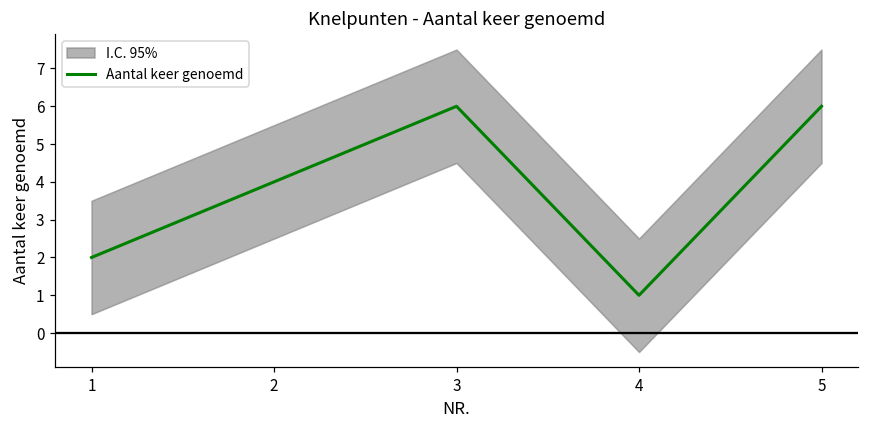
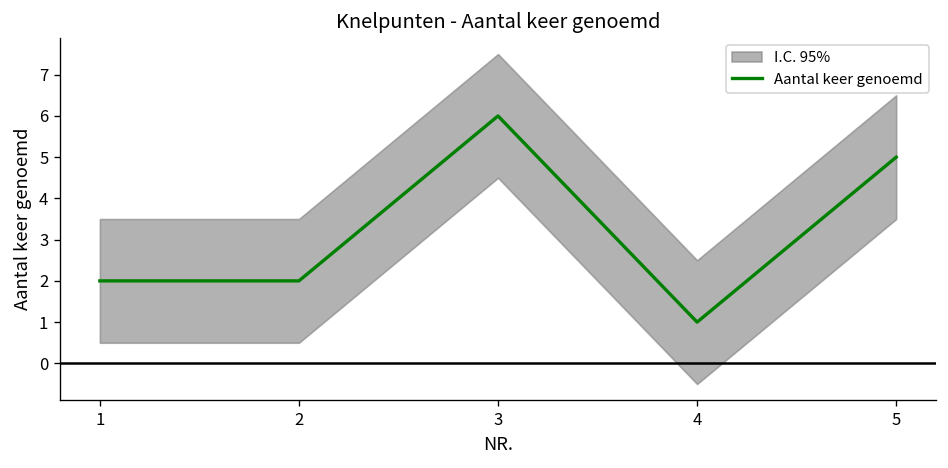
  {
    "Aantal keer genoemd": {
      "1": 2,
-     "2": 4,
+     "2": 2,
      "3": 6,
      "4": 1,
-     "5": 6
+     "5": 5
    }
  }
